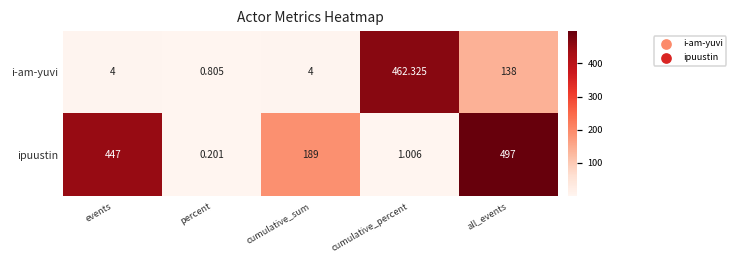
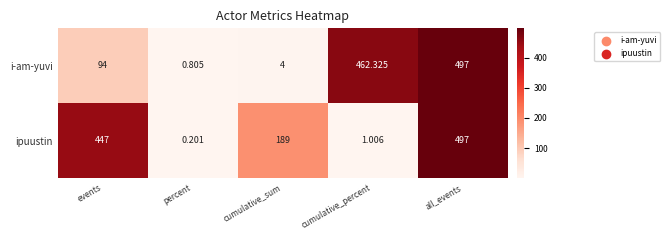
  {
    "i-am-yuvi": {
-     "events": 4,
+     "events": 94,
      "percent": 0.805,
      "cumulative_sum": 4,
      "cumulative_percent": 462.325,
-     "all_events": 138
+     "all_events": 497
    },
    "ipuustin": {
      "events": 447,
      "percent": 0.201,
      "cumulative_sum": 189,
      "cumulative_percent": 1.006,
      "all_events": 497
    }
  }
